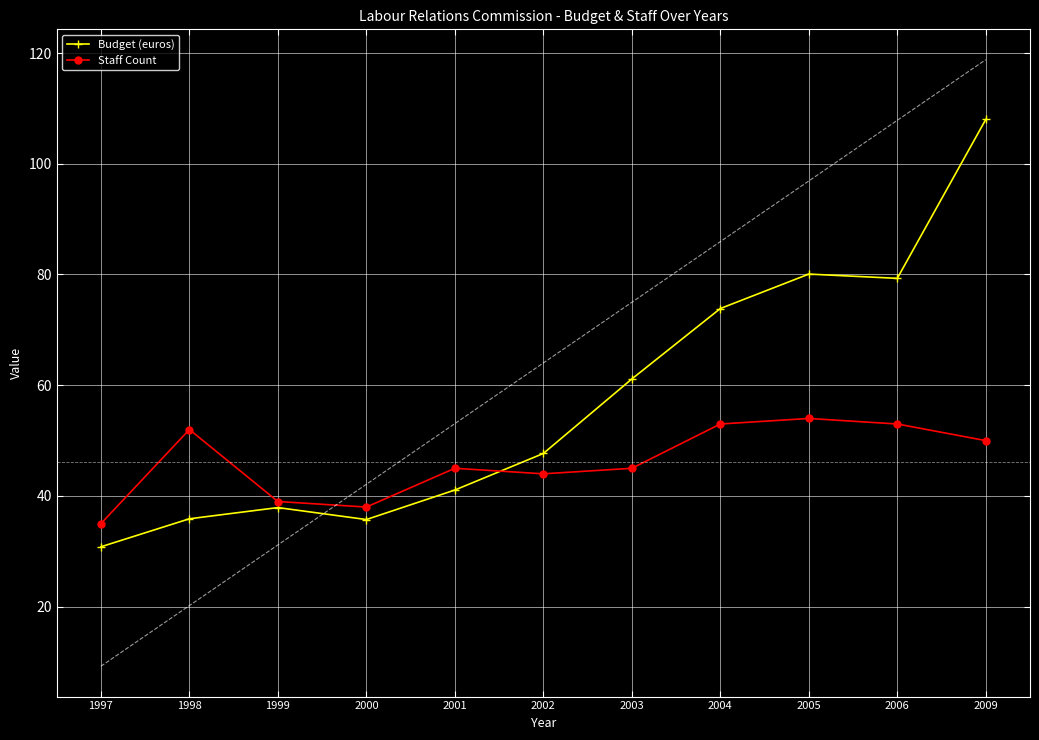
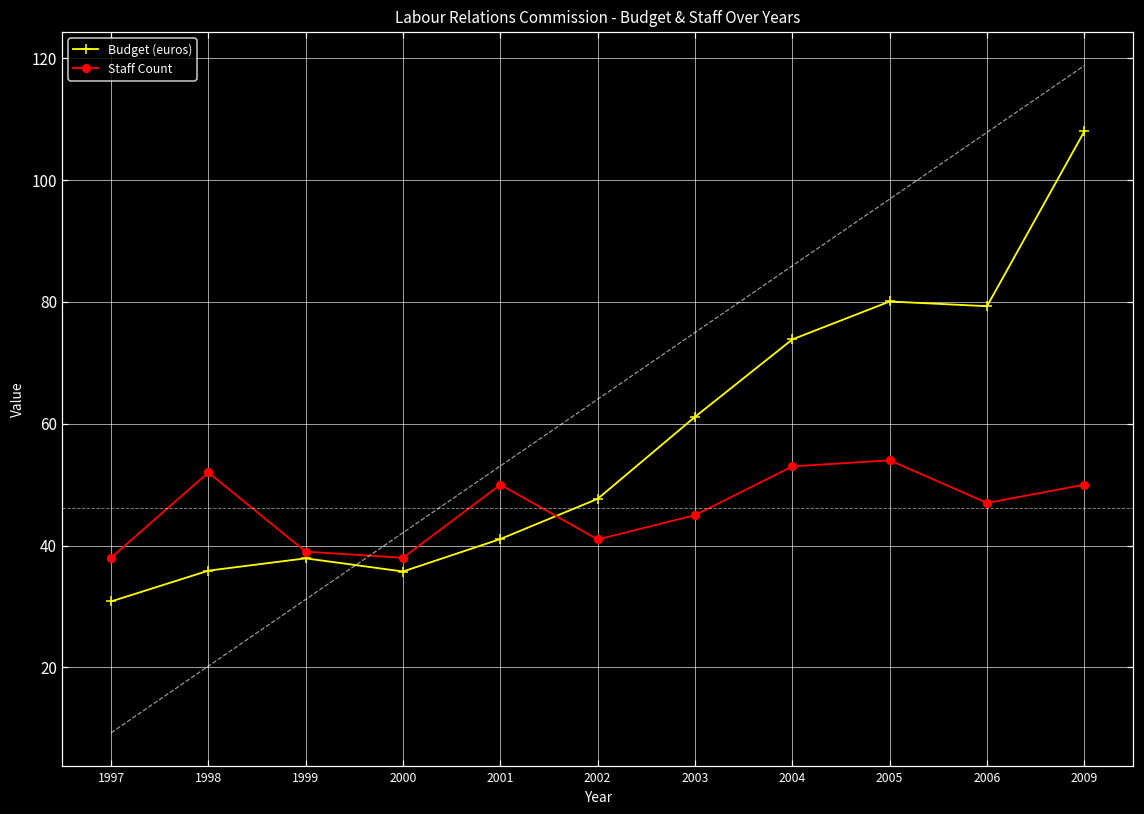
  {
    "Budget (euros)": {
      "1997": 31,
      "1998": 36,
      "1999": 38,
      "2000": 36,
      "2001": 41,
      "2002": 48,
      "2003": 61,
      "2004": 74,
      "2005": 80,
      "2006": 79,
      "2009": 108
    },
    "Staff Count": {
-     "1997": 35,
+     "1997": 38,
      "1998": 52,
      "1999": 39,
      "2000": 38,
-     "2001": 45,
-     "2002": 44,
+     "2001": 50,
+     "2002": 41,
      "2003": 45,
      "2004": 53,
      "2005": 54,
-     "2006": 53,
+     "2006": 47,
      "2009": 50
    }
  }
